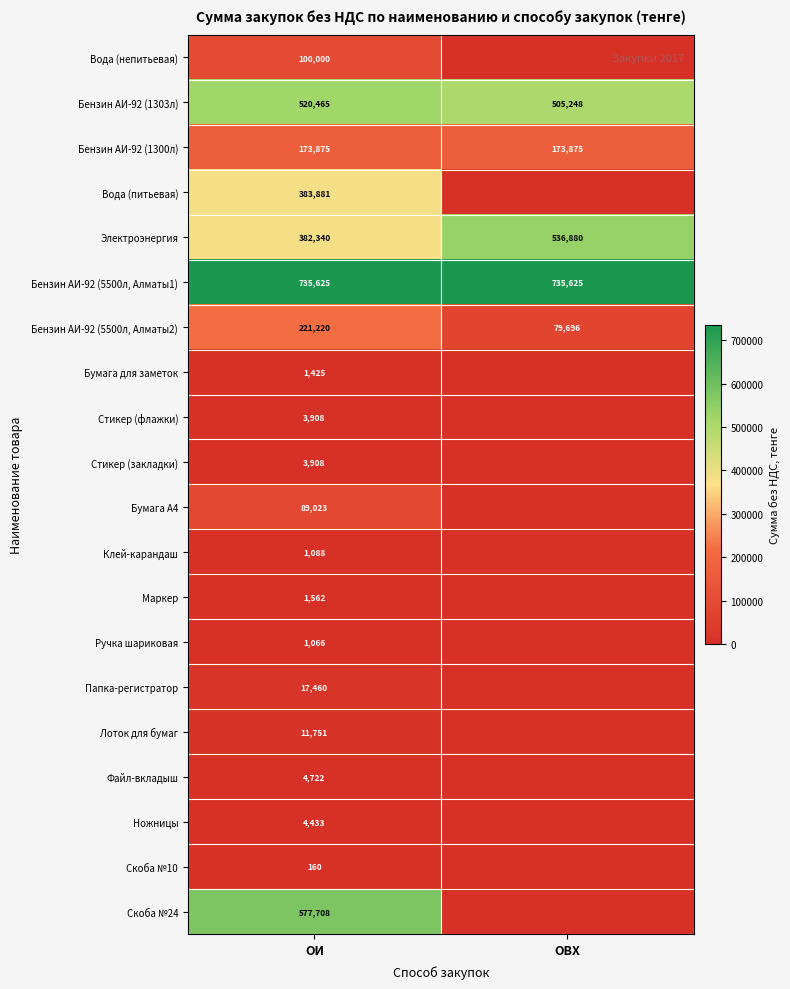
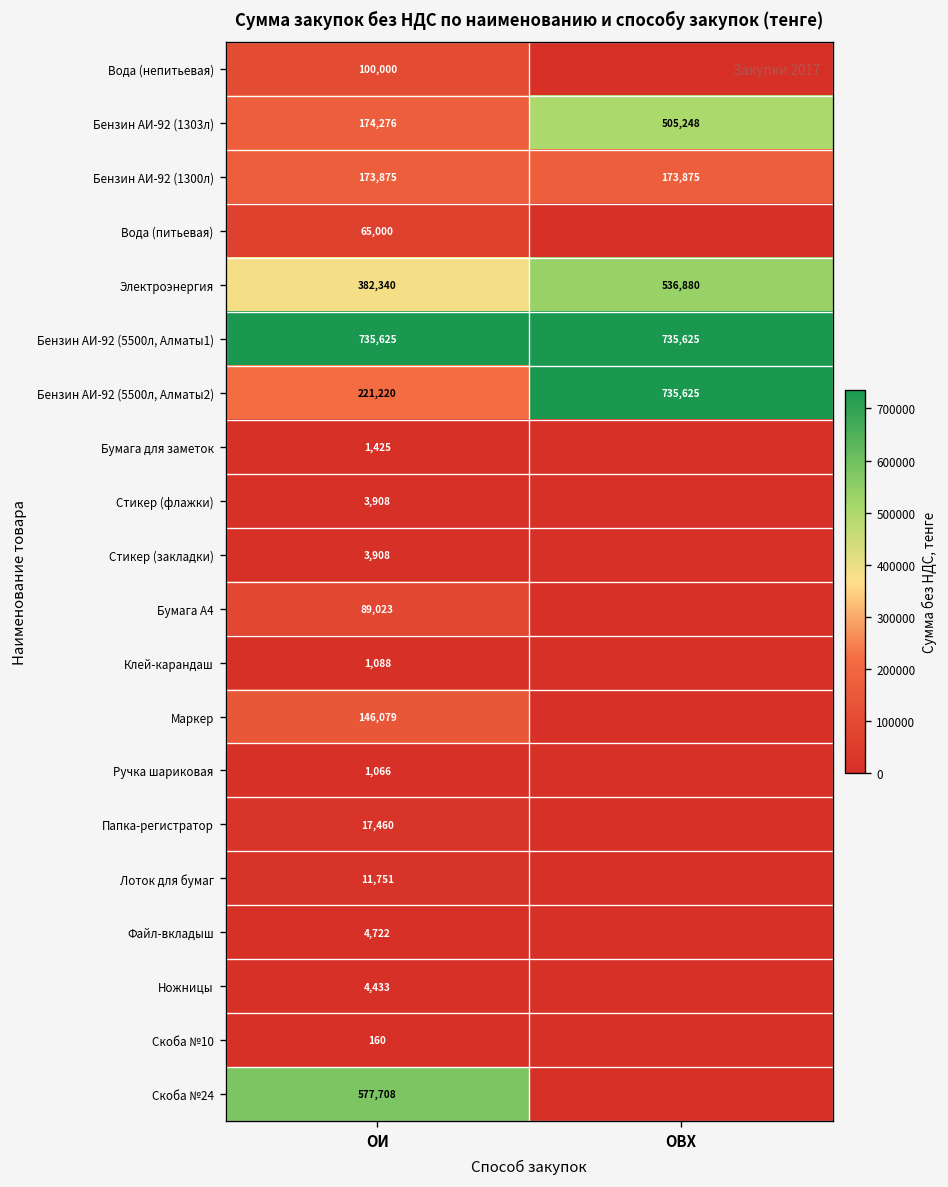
  {
    "Вода (непитьевая)": {
      "ОИ": "100,000",
      "ОВХ": "2017"
    },
    "Бензин АИ-92 (1303л)": {
-     "ОИ": "520,465",
+     "ОИ": "174,276",
      "ОВХ": "505,248"
    },
    "Бензин АИ-92 (1300л)": {
      "ОИ": "173,875",
      "ОВХ": "173,875"
    },
    "Вода (питьевая)": {
-     "ОИ": "383,881"
+     "ОИ": "65,000"
    },
    "Электроэнергия": {
      "ОИ": "382,340",
      "ОВХ": "536,880"
    },
    "Бензин АИ-92 (5500л, Алматы1)": {
      "ОИ": "735,625",
      "ОВХ": "735,625"
    },
    "Бензин АИ-92 (5500л, Алматы2)": {
      "ОИ": "221,220",
-     "ОВХ": "79,696"
+     "ОВХ": "735,625"
    },
    "Бумага для заметок": {
      "ОИ": "1,425"
    },
    "Стикер (флажки)": {
      "ОИ": "3,908"
    },
    "Стикер (закладки)": {
      "ОИ": "3,908"
    },
    "Бумага А4": {
      "ОИ": "89,023"
    },
    "Клей-карандаш": {
      "ОИ": "1,088"
    },
    "Маркер": {
-     "ОИ": "1,562"
+     "ОИ": "146,079"
    },
    "Ручка шариковая": {
      "ОИ": "1,066"
    },
    "Папка-регистратор": {
      "ОИ": "17,460"
    },
    "Лоток для бумаг": {
      "ОИ": "11,751"
    },
    "Файл-вкладыш": {
      "ОИ": "4,722"
    },
    "Ножницы": {
      "ОИ": "4,433"
    },
    "Скоба №10": {
      "ОИ": "160"
    },
    "Скоба №24": {
      "ОИ": "577,708"
    }
  }
